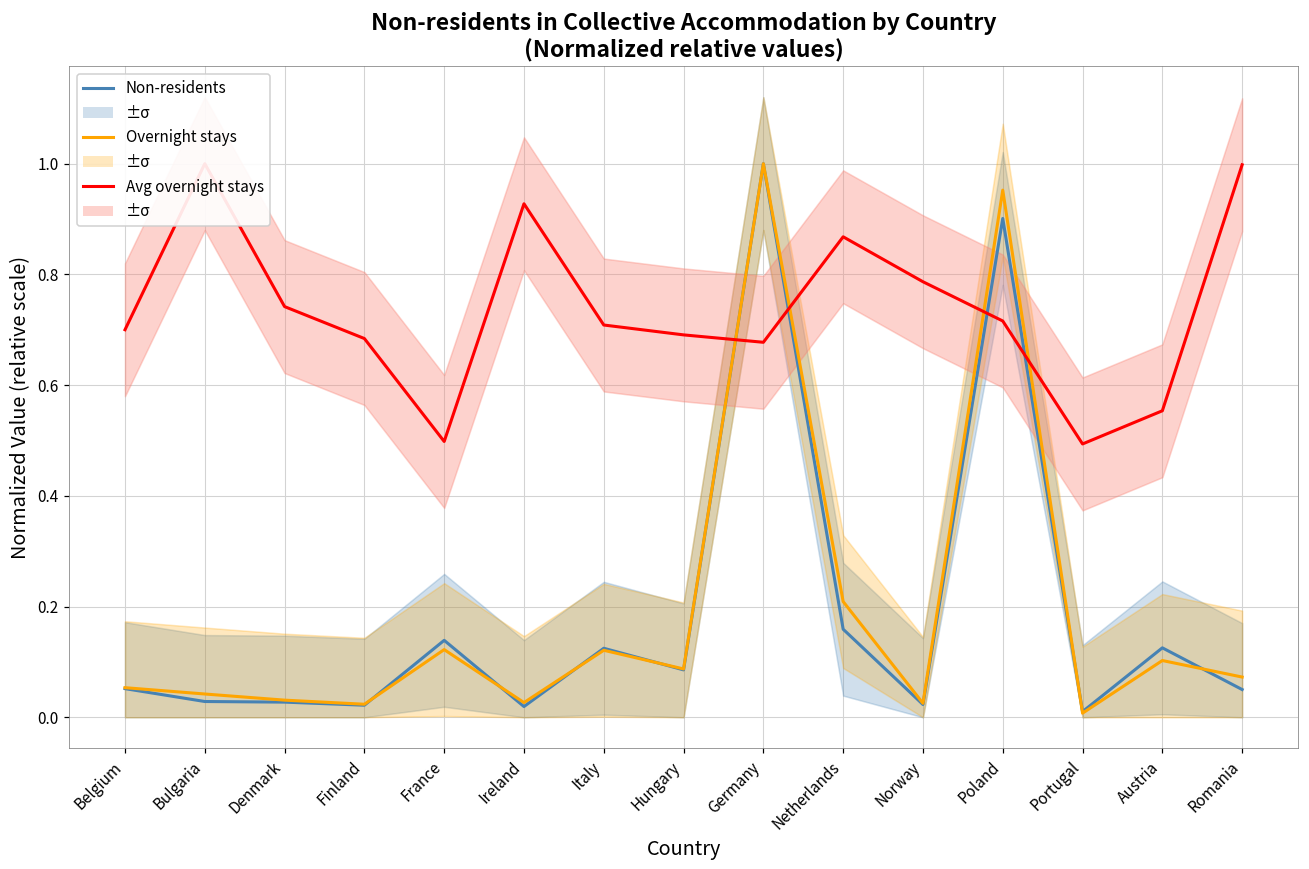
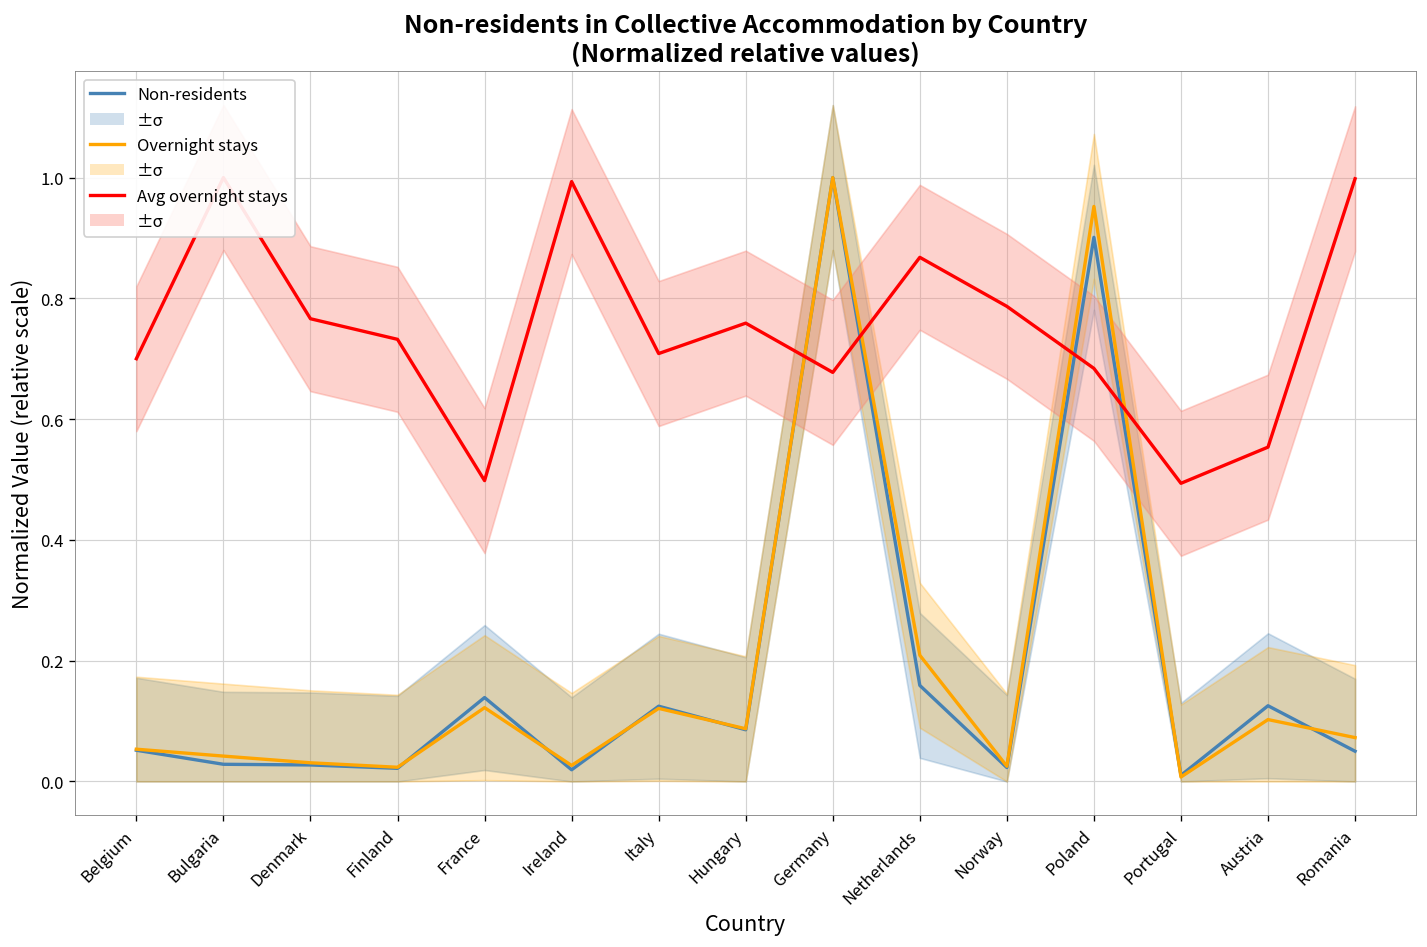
  {
    "Avg overnight stays": {
      "Belgium": 0.70,
-     "Denmark": 0.74,
-     "Finland": 0.68,
+     "Denmark": 0.77,
+     "Finland": 0.73,
      "France": 0.50,
-     "Ireland": 0.93,
+     "Ireland": 0.99,
      "Italy": 0.71,
-     "Hungary": 0.69,
+     "Hungary": 0.76,
      "Germany": 0.68,
      "Netherlands": 0.87,
      "Norway": 0.79,
-     "Poland": 0.72,
+     "Poland": 0.68,
      "Portugal": 0.49,
      "Austria": 0.55,
      "Romania": 1.00
    }
  }
